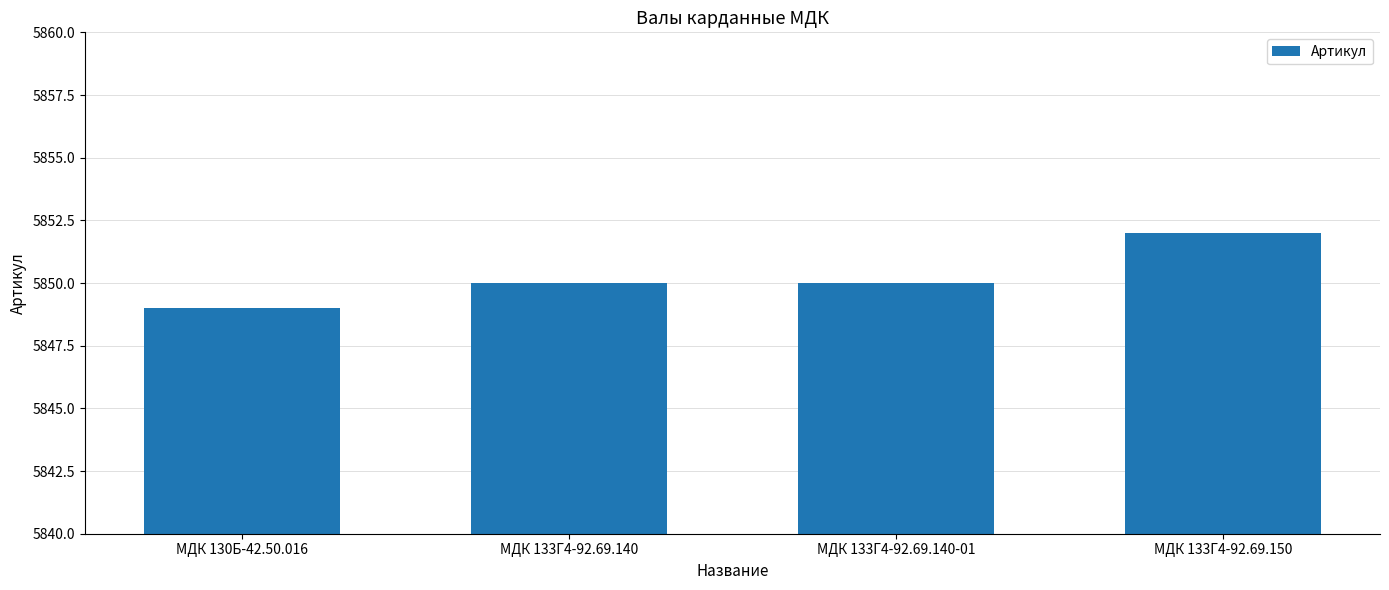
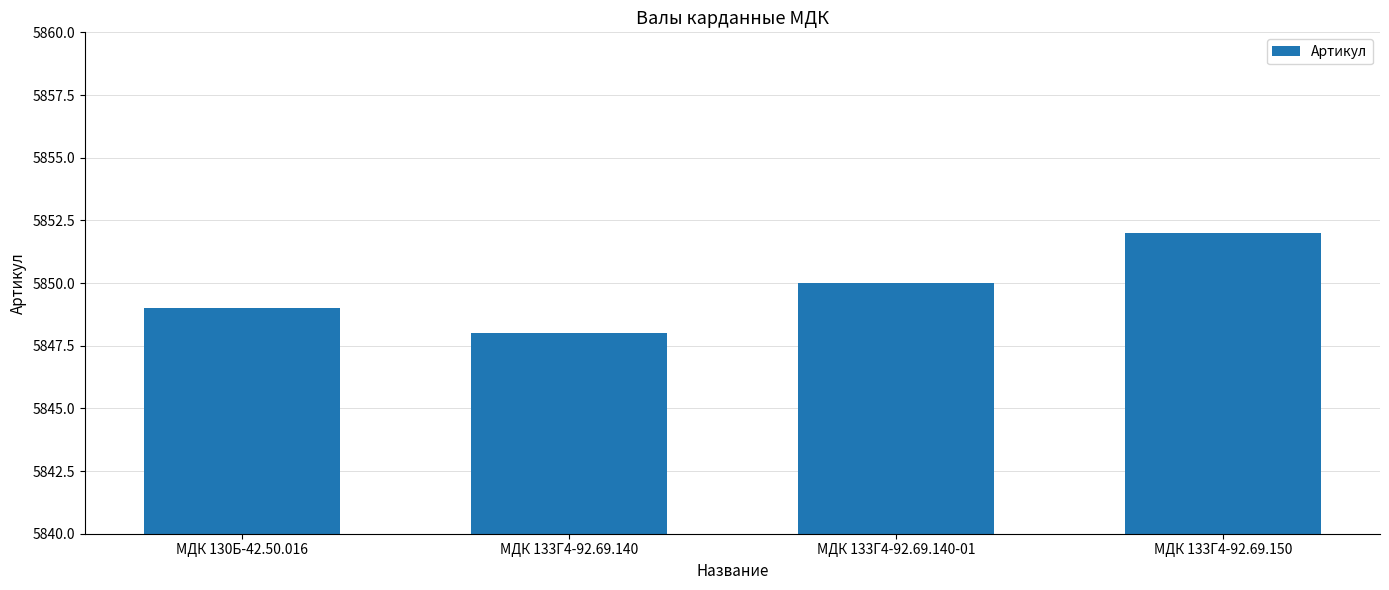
  {
    "МДК 130Б-42.50.016": 5849,
-   "МДК 133Г4-92.69.140": 5850,
+   "МДК 133Г4-92.69.140": 5848,
    "МДК 133Г4-92.69.140-01": 5850,
    "МДК 133Г4-92.69.150": 5852
  }
